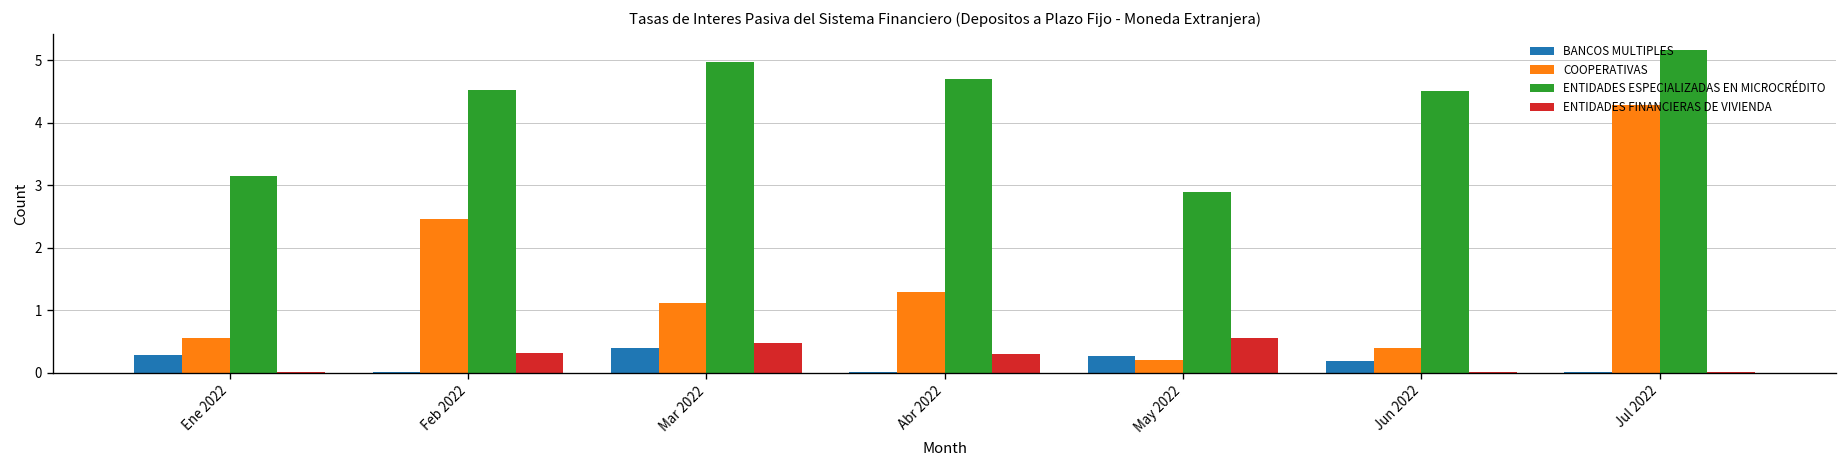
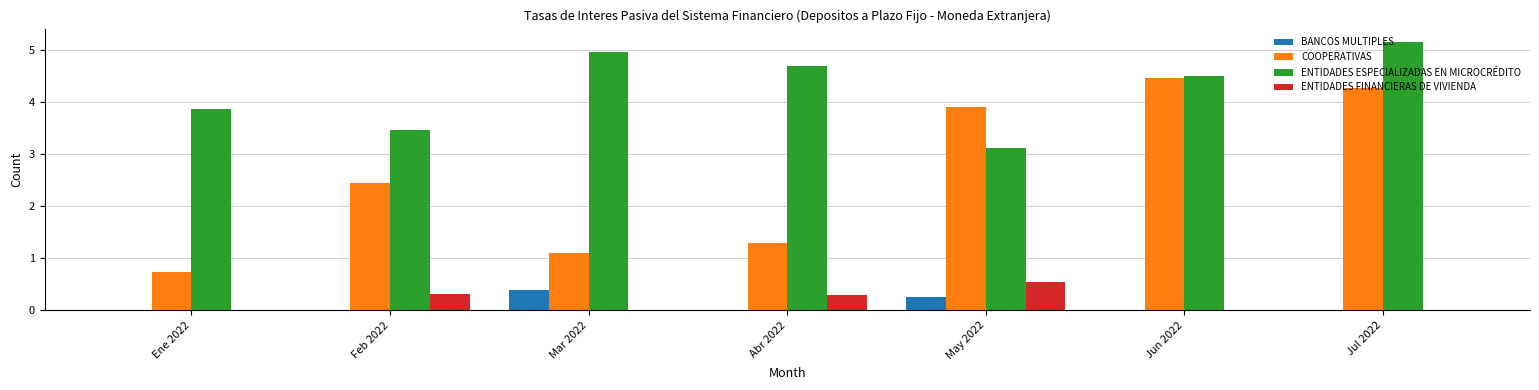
  {
    "BANCOS MULTIPLES": {
-     "Ene 2022": 0.3,
+     "Ene 2022": 0.0,
      "Mar 2022": 0.4,
      "May 2022": 0.3,
-     "Jun 2022": 0.2
+     "Jun 2022": 0.0
    },
    "COOPERATIVAS": {
-     "Ene 2022": 0.6,
+     "Ene 2022": 0.7,
      "Feb 2022": 2.5,
      "Mar 2022": 1.1,
      "Abr 2022": 1.3,
-     "May 2022": 0.2,
-     "Jun 2022": 0.4,
+     "May 2022": 3.9,
+     "Jun 2022": 4.5,
      "Jul 2022": 4.3
    },
    "ENTIDADES ESPECIALIZADAS EN MICROCRÉDITO": {
-     "Ene 2022": 3.2,
-     "Feb 2022": 4.5,
+     "Ene 2022": 3.9,
+     "Feb 2022": 3.5,
      "Mar 2022": 5.0,
      "Abr 2022": 4.7,
-     "May 2022": 2.9,
+     "May 2022": 3.1,
      "Jun 2022": 4.5,
      "Jul 2022": 5.2
    },
    "ENTIDADES FINANCIERAS DE VIVIENDA": {
      "Feb 2022": 0.3,
-     "Mar 2022": 0.5,
+     "Mar 2022": 0.0,
      "Abr 2022": 0.3,
      "May 2022": 0.5
    }
  }
